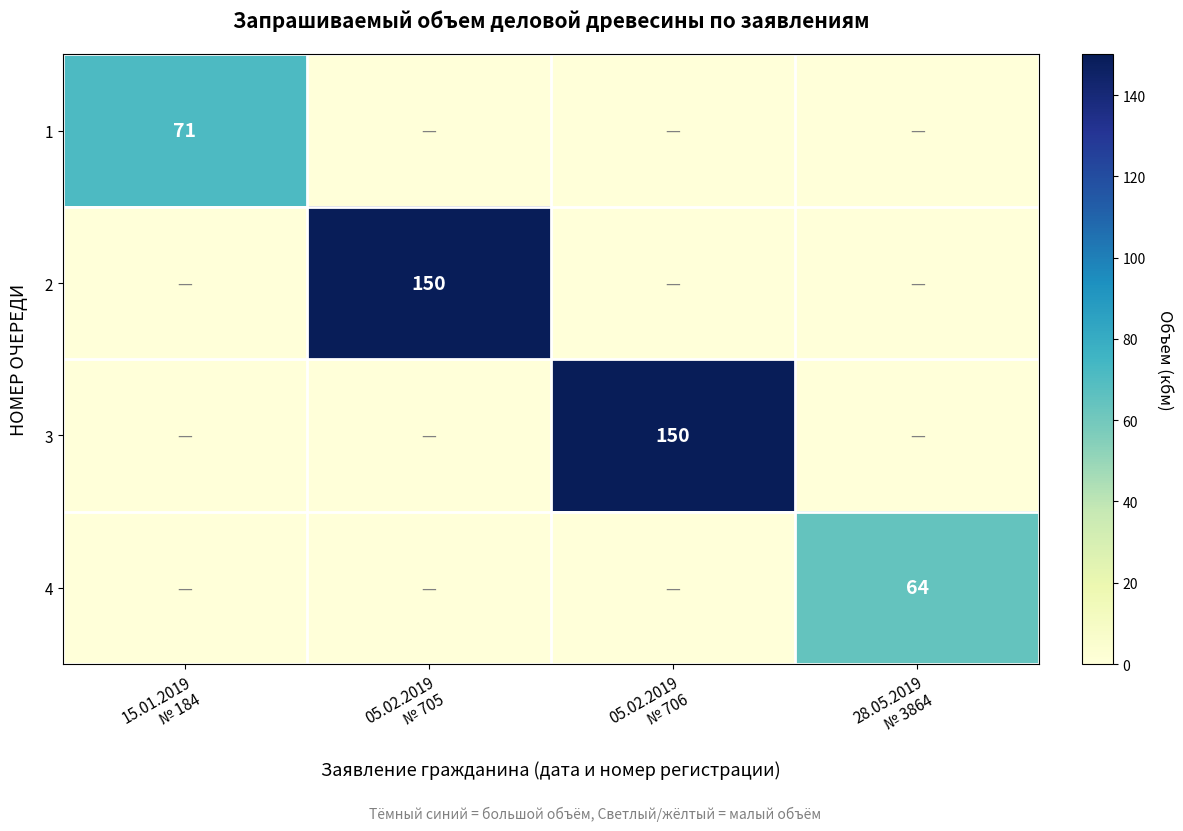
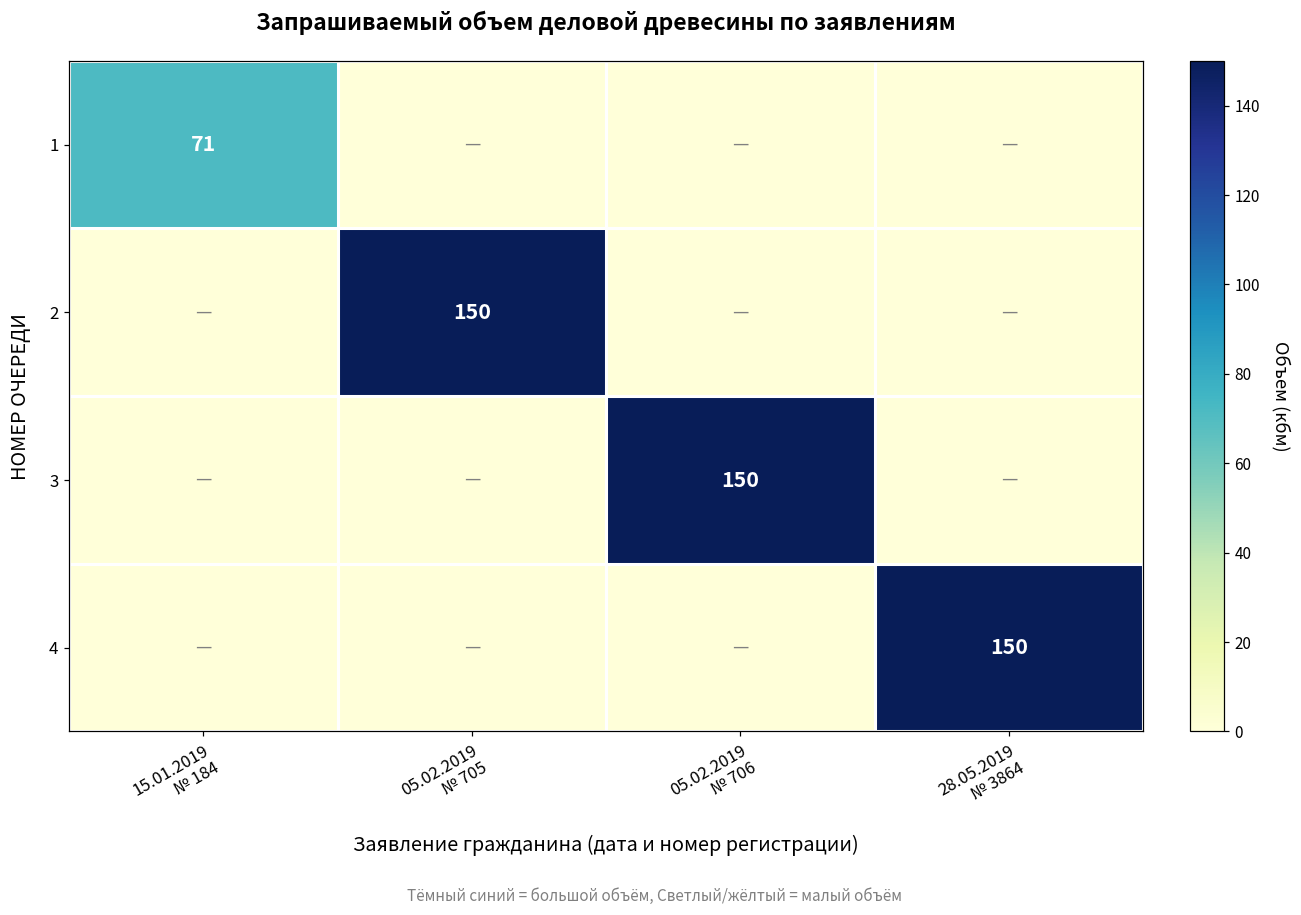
  {
    "1": {
      "15.01.2019 № 184": 71
    },
    "2": {
      "05.02.2019 № 705": 150
    },
    "3": {
      "05.02.2019 № 706": 150
    },
    "4": {
-     "28.05.2019 № 3864": 64
+     "28.05.2019 № 3864": 150
    }
  }
